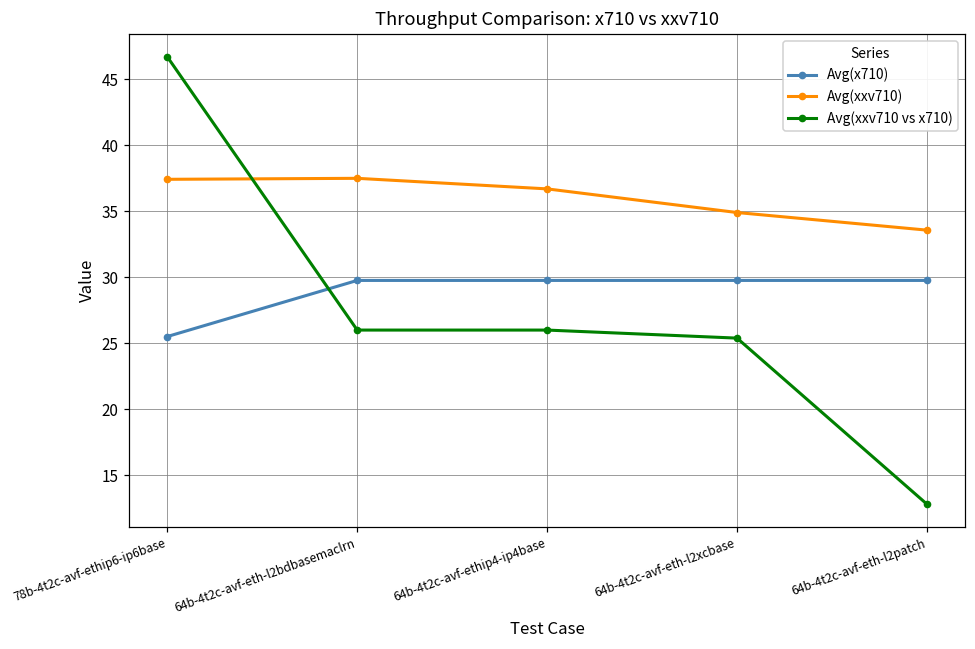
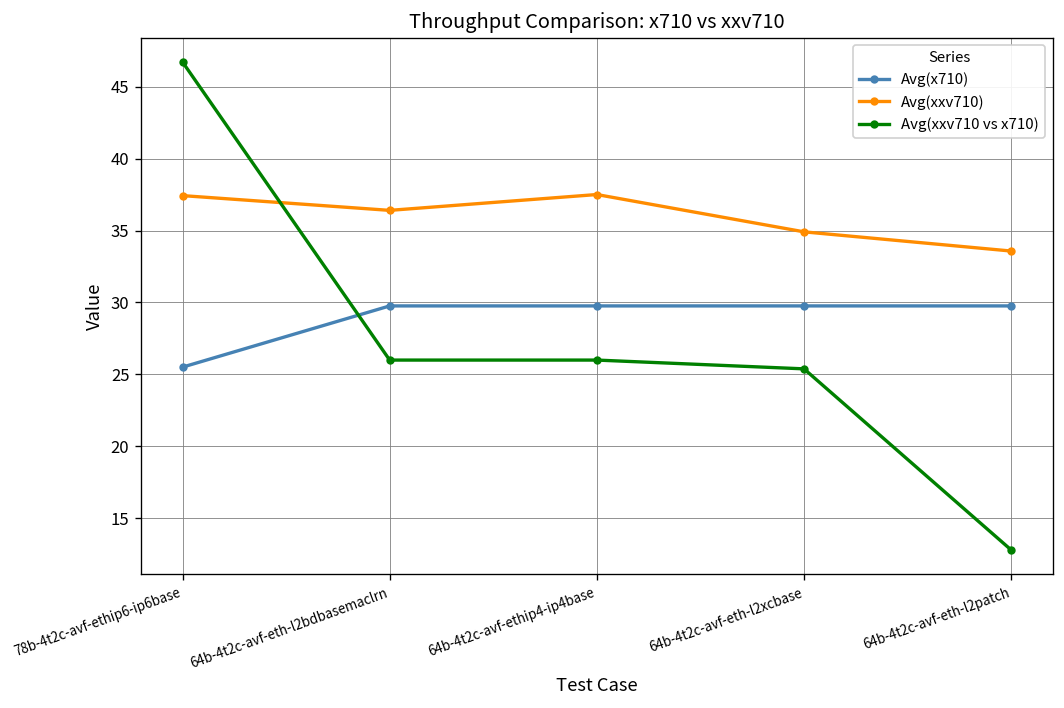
  {
    "Avg(x710)": {
      "78b-4t2c-avf-ethip6-ip6base": 25.5,
      "64b-4t2c-avf-eth-l2bdbasemaclrn": 29.8,
      "64b-4t2c-avf-ethip4-ip4base": 29.8,
      "64b-4t2c-avf-eth-l2xcbase": 29.8,
      "64b-4t2c-avf-eth-l2patch": 29.8
    },
    "Avg(xxv710)": {
      "78b-4t2c-avf-ethip6-ip6base": 37.4,
-     "64b-4t2c-avf-eth-l2bdbasemaclrn": 37.5,
-     "64b-4t2c-avf-ethip4-ip4base": 36.7,
+     "64b-4t2c-avf-eth-l2bdbasemaclrn": 36.4,
+     "64b-4t2c-avf-ethip4-ip4base": 37.5,
      "64b-4t2c-avf-eth-l2xcbase": 34.9,
      "64b-4t2c-avf-eth-l2patch": 33.6
    },
    "Avg(xxv710 vs x710)": {
      "78b-4t2c-avf-ethip6-ip6base": 46.7,
      "64b-4t2c-avf-eth-l2bdbasemaclrn": 26.0,
      "64b-4t2c-avf-ethip4-ip4base": 26.0,
      "64b-4t2c-avf-eth-l2xcbase": 25.4,
      "64b-4t2c-avf-eth-l2patch": 12.8
    }
  }
